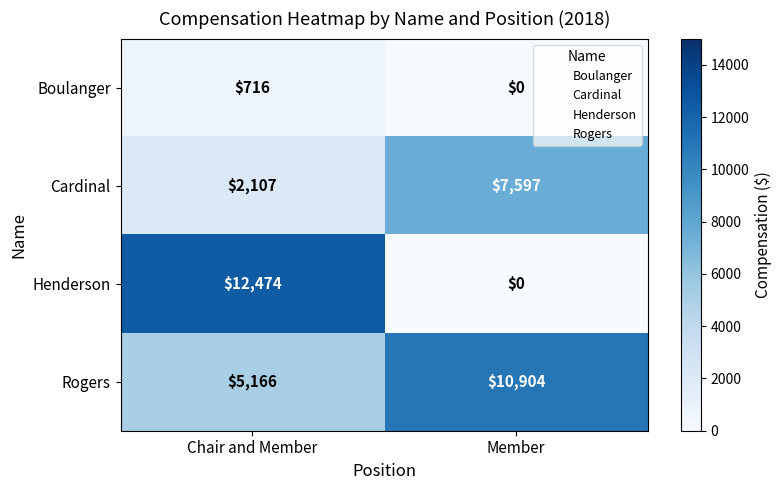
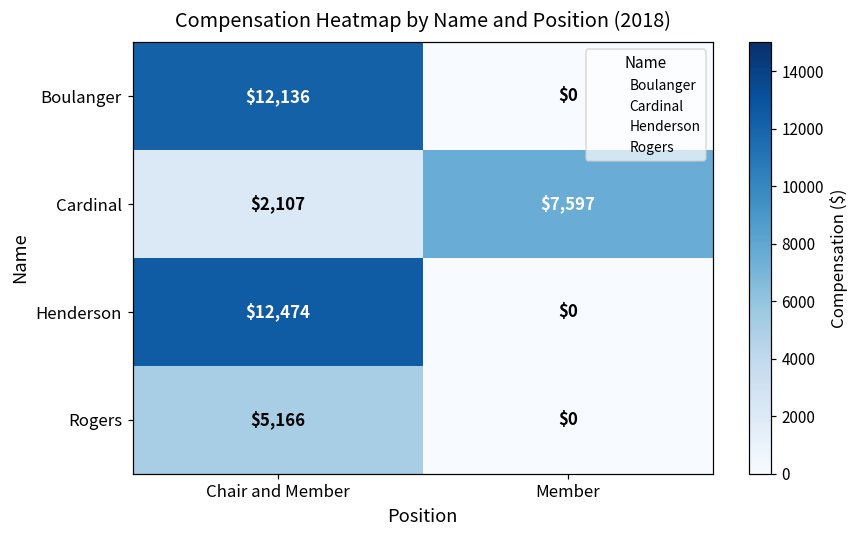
  {
    "Boulanger": {
-     "Chair and Member": "$716",
+     "Chair and Member": "$12,136",
      "Member": "$0"
    },
    "Cardinal": {
      "Chair and Member": "$2,107",
      "Member": "$7,597"
    },
    "Henderson": {
      "Chair and Member": "$12,474",
      "Member": "$0"
    },
    "Rogers": {
      "Chair and Member": "$5,166",
-     "Member": "$10,904"
+     "Member": "$0"
    }
  }
